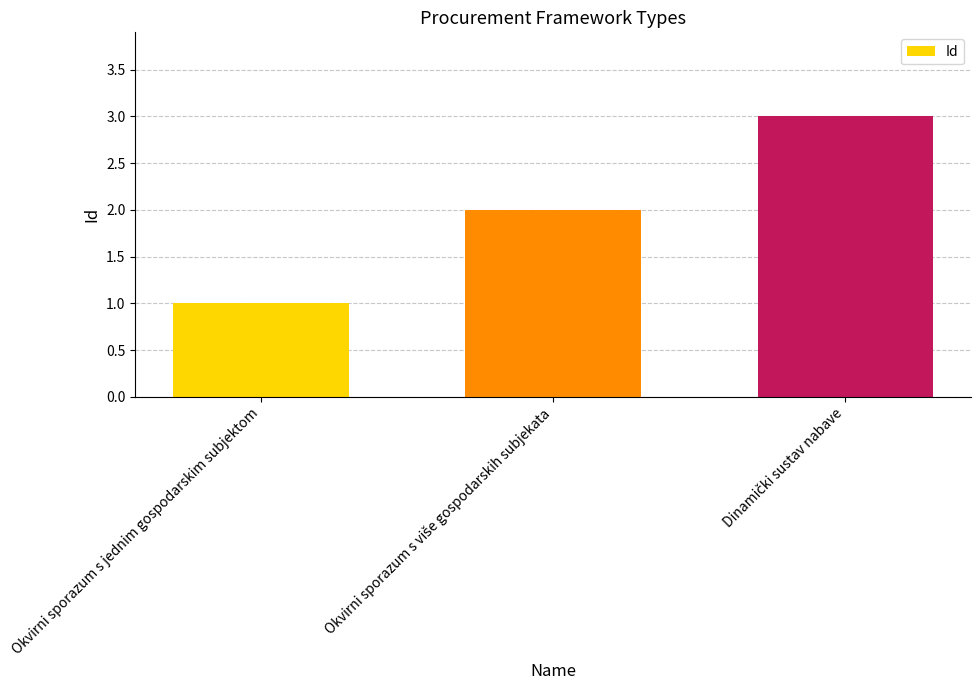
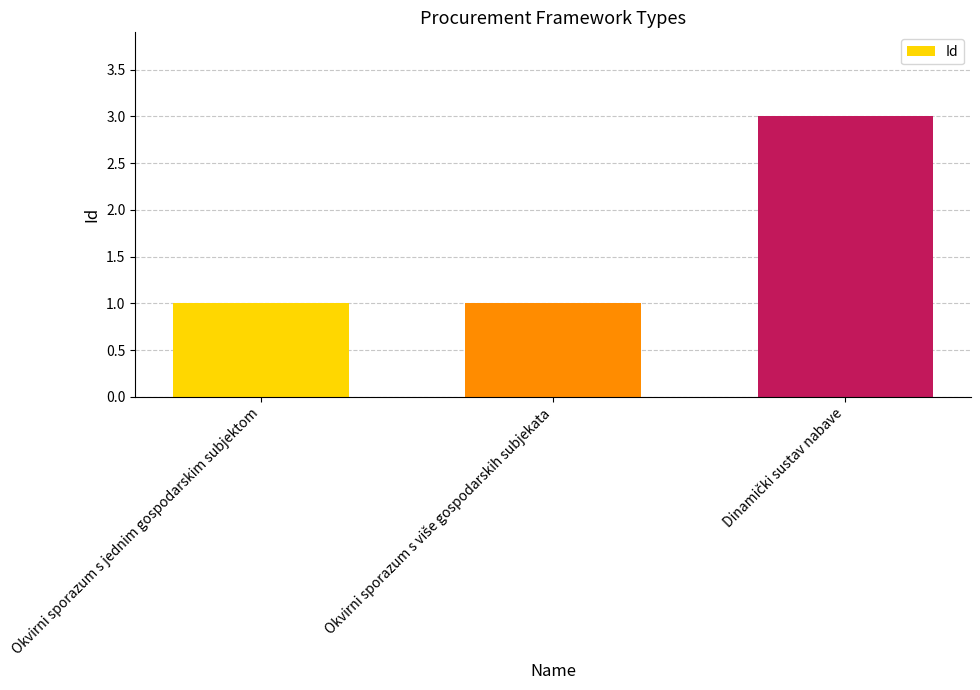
  {
    "Okvirni sporazum s jednim gospodarskim subjektom": 1,
-   "Okvirni sporazum s više gospodarskih subjekata": 2,
+   "Okvirni sporazum s više gospodarskih subjekata": 1,
    "Dinamički sustav nabave": 3
  }
